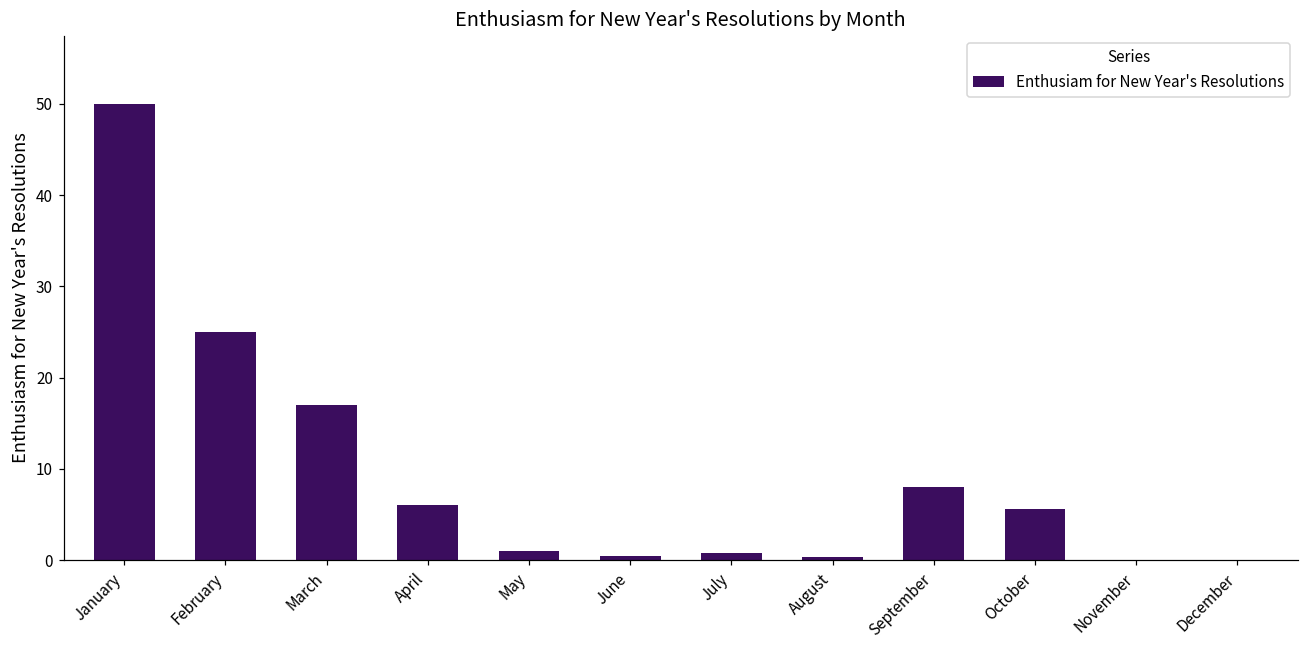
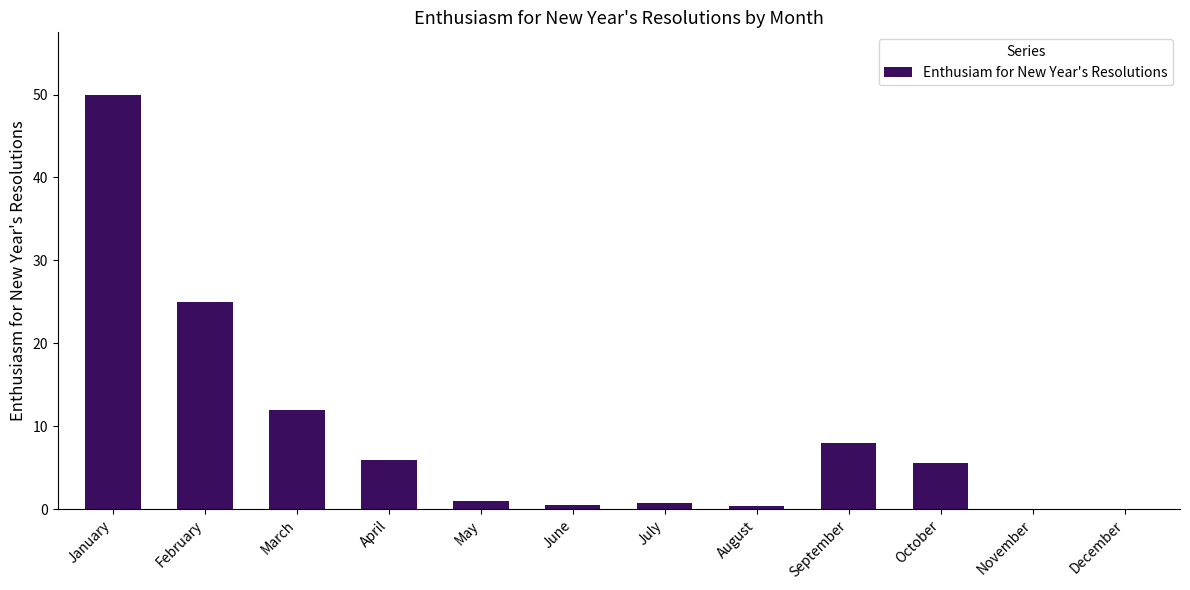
  {
    "January": 50,
    "February": 25,
-   "March": 17,
+   "March": 12,
    "April": 6,
    "May": 1,
    "June": 1,
    "July": 1,
    "August": 0,
    "September": 8,
    "October": 6
  }
